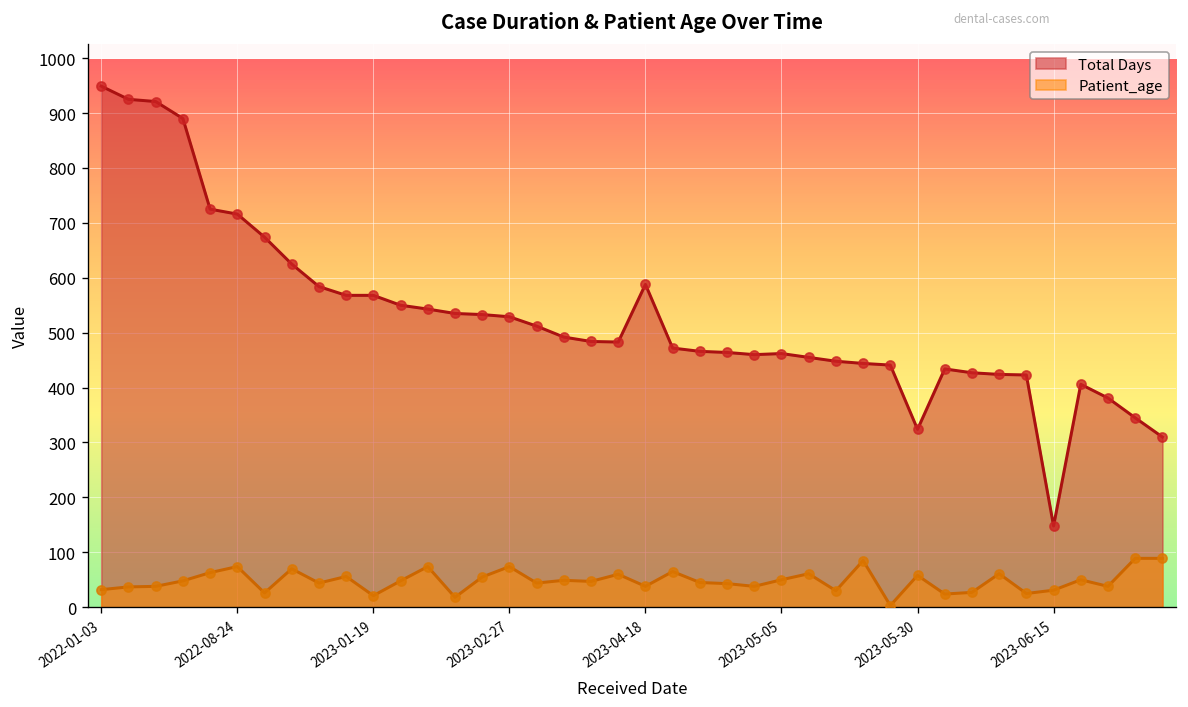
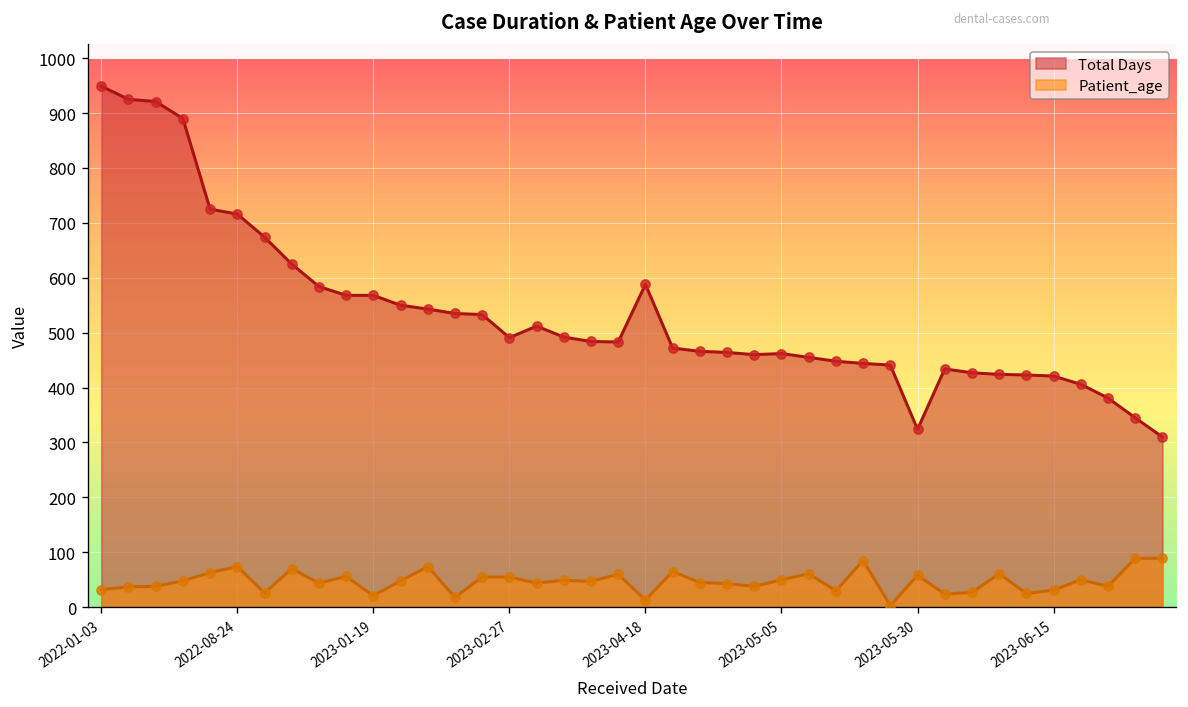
  {
    "Total Days": {
      "2022-01-03": 950,
      "2022-08-24": 720,
-     "2023-02-27": 530,
+     "2023-02-27": 490,
      "2023-04-18": 590,
      "2023-05-05": 460,
      "2023-05-30": 320,
-     "2023-06-15": 150
+     "2023-06-15": 420
    },
    "Patient_age": {
      "2022-01-03": 30,
      "2022-08-24": 70,
-     "2023-02-27": 70,
-     "2023-04-18": 40,
+     "2023-02-27": 60,
+     "2023-04-18": 10,
      "2023-05-05": 50,
      "2023-05-30": 60,
      "2023-06-15": 30
    }
  }
